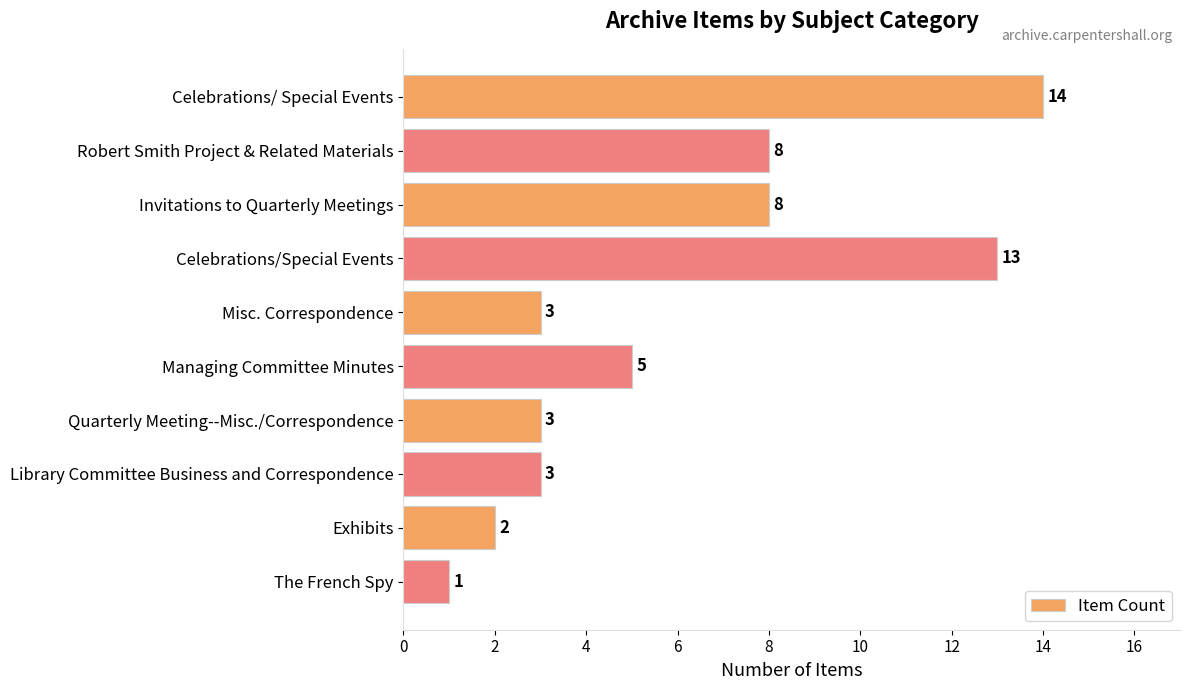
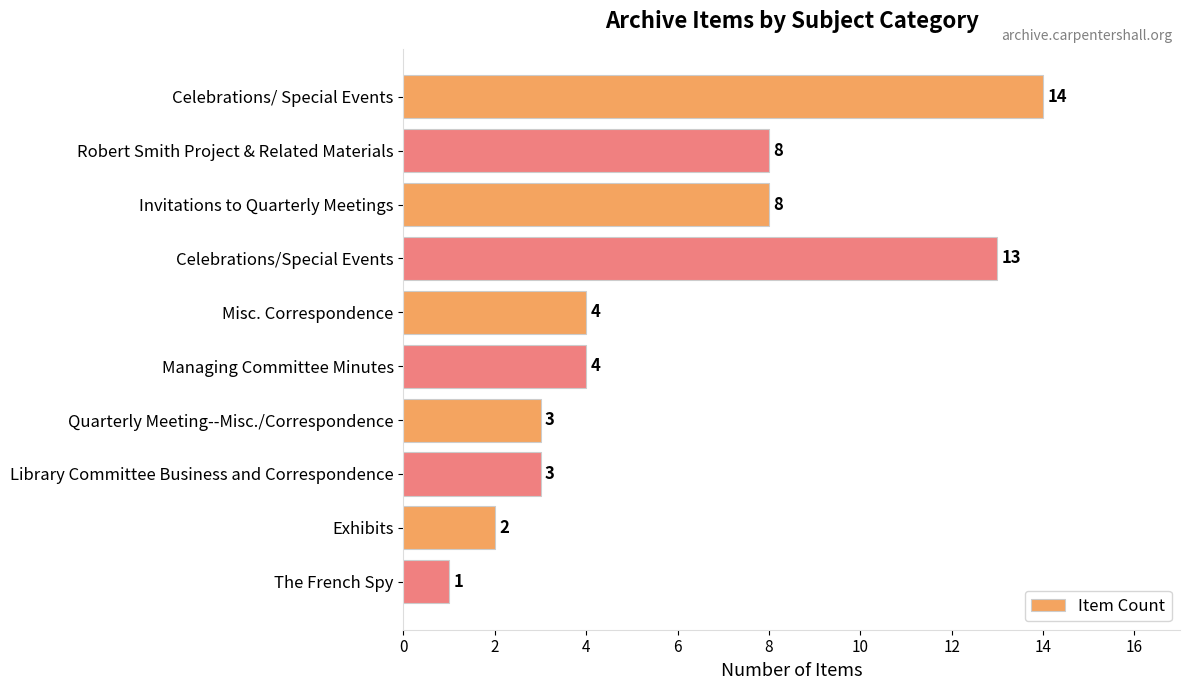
  {
    "Celebrations/ Special Events": 14,
    "Robert Smith Project & Related Materials": 8,
    "Invitations to Quarterly Meetings": 8,
    "Celebrations/Special Events": 13,
-   "Misc. Correspondence": 3,
-   "Managing Committee Minutes": 5,
+   "Misc. Correspondence": 4,
+   "Managing Committee Minutes": 4,
    "Quarterly Meeting--Misc./Correspondence": 3,
    "Library Committee Business and Correspondence": 3,
    "Exhibits": 2,
    "The French Spy": 1
  }
